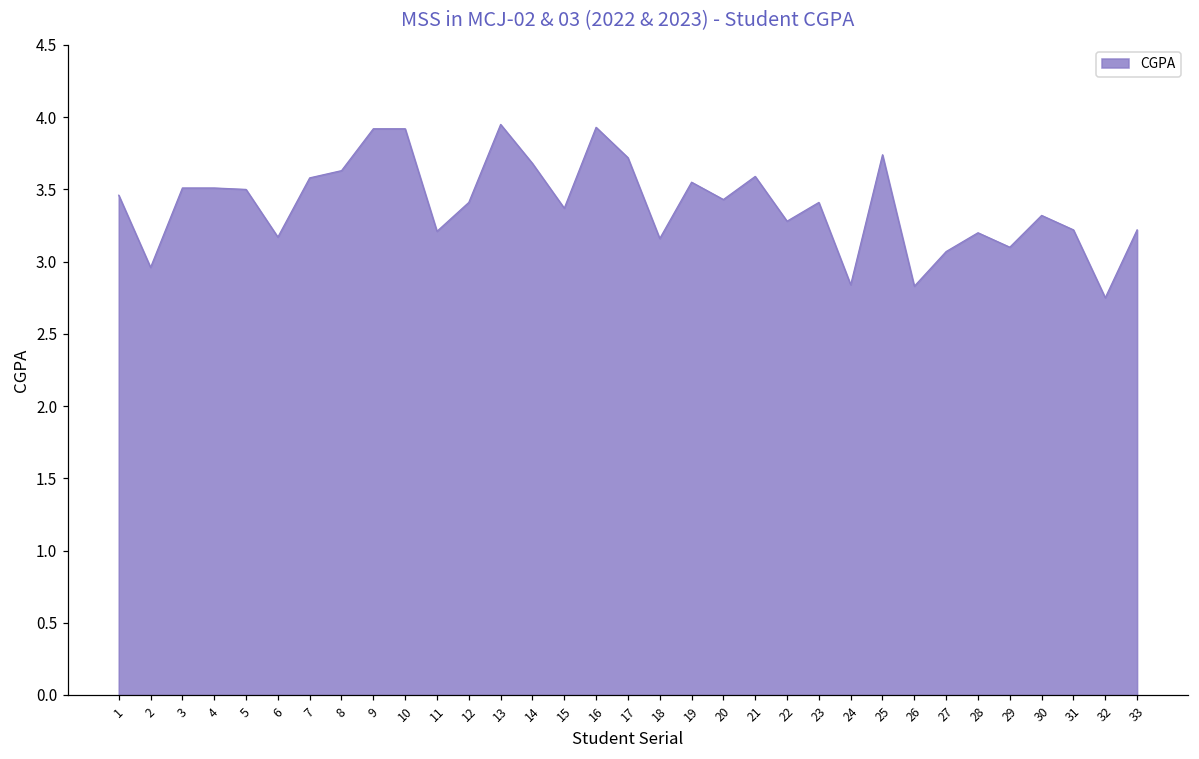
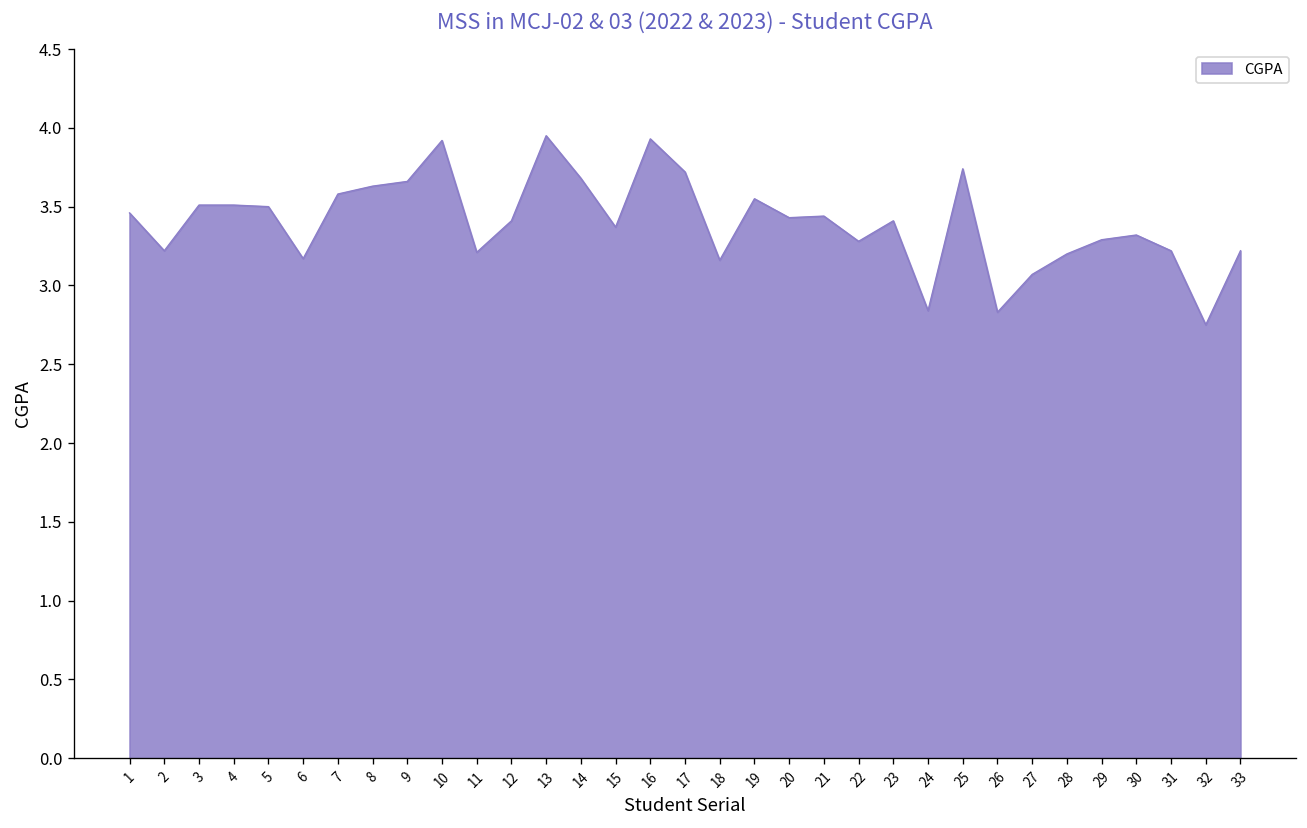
  {
    "1": 3.46,
-   "2": 2.96,
+   "2": 3.22,
    "3": 3.51,
    "4": 3.51,
    "5": 3.50,
    "6": 3.17,
    "7": 3.58,
    "8": 3.63,
-   "9": 3.92,
+   "9": 3.66,
    "10": 3.92,
    "11": 3.21,
    "12": 3.41,
    "13": 3.95,
    "14": 3.68,
    "15": 3.37,
    "16": 3.93,
    "17": 3.72,
    "18": 3.16,
    "19": 3.55,
    "20": 3.43,
-   "21": 3.59,
+   "21": 3.44,
    "22": 3.28,
    "23": 3.41,
    "24": 2.84,
    "25": 3.74,
    "26": 2.83,
    "27": 3.07,
    "28": 3.20,
-   "29": 3.10,
+   "29": 3.29,
    "30": 3.32,
    "31": 3.22,
    "32": 2.75,
    "33": 3.22
  }
